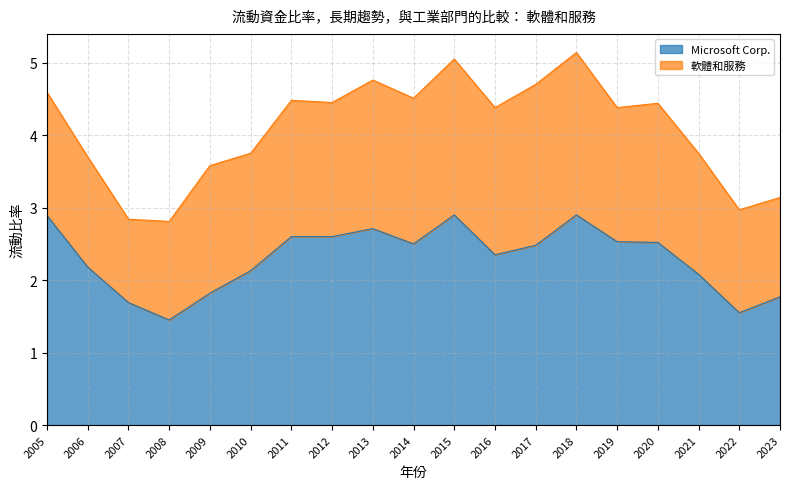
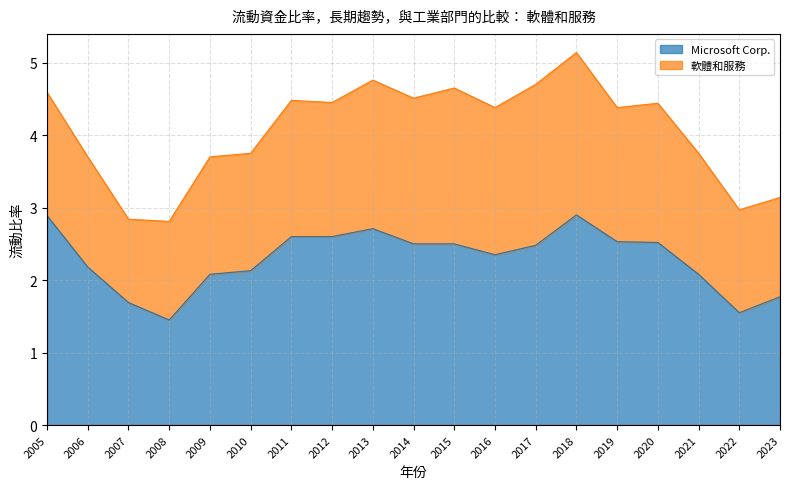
  {
    "Microsoft Corp.": {
      "2005": 2.9,
      "2006": 2.2,
      "2007": 1.7,
      "2008": 1.5,
-     "2009": 1.8,
+     "2009": 2.1,
      "2010": 2.1,
      "2011": 2.6,
      "2012": 2.6,
      "2013": 2.7,
      "2014": 2.5,
-     "2015": 2.9,
+     "2015": 2.5,
      "2016": 2.4,
      "2017": 2.5,
      "2018": 2.9,
      "2019": 2.5,
      "2020": 2.5,
      "2021": 2.1,
      "2022": 1.6,
      "2023": 1.8
    },
    "軟體和服務": {
      "2005": 1.7,
      "2006": 1.5,
      "2007": 1.2,
      "2008": 1.4,
-     "2009": 1.8,
+     "2009": 1.6,
      "2010": 1.6,
      "2011": 1.9,
      "2012": 1.9,
      "2013": 2.1,
      "2014": 2.0,
      "2015": 2.2,
      "2016": 2.0,
      "2017": 2.2,
      "2018": 2.2,
      "2019": 1.9,
      "2020": 1.9,
      "2021": 1.7,
      "2022": 1.4,
      "2023": 1.4
    }
  }
